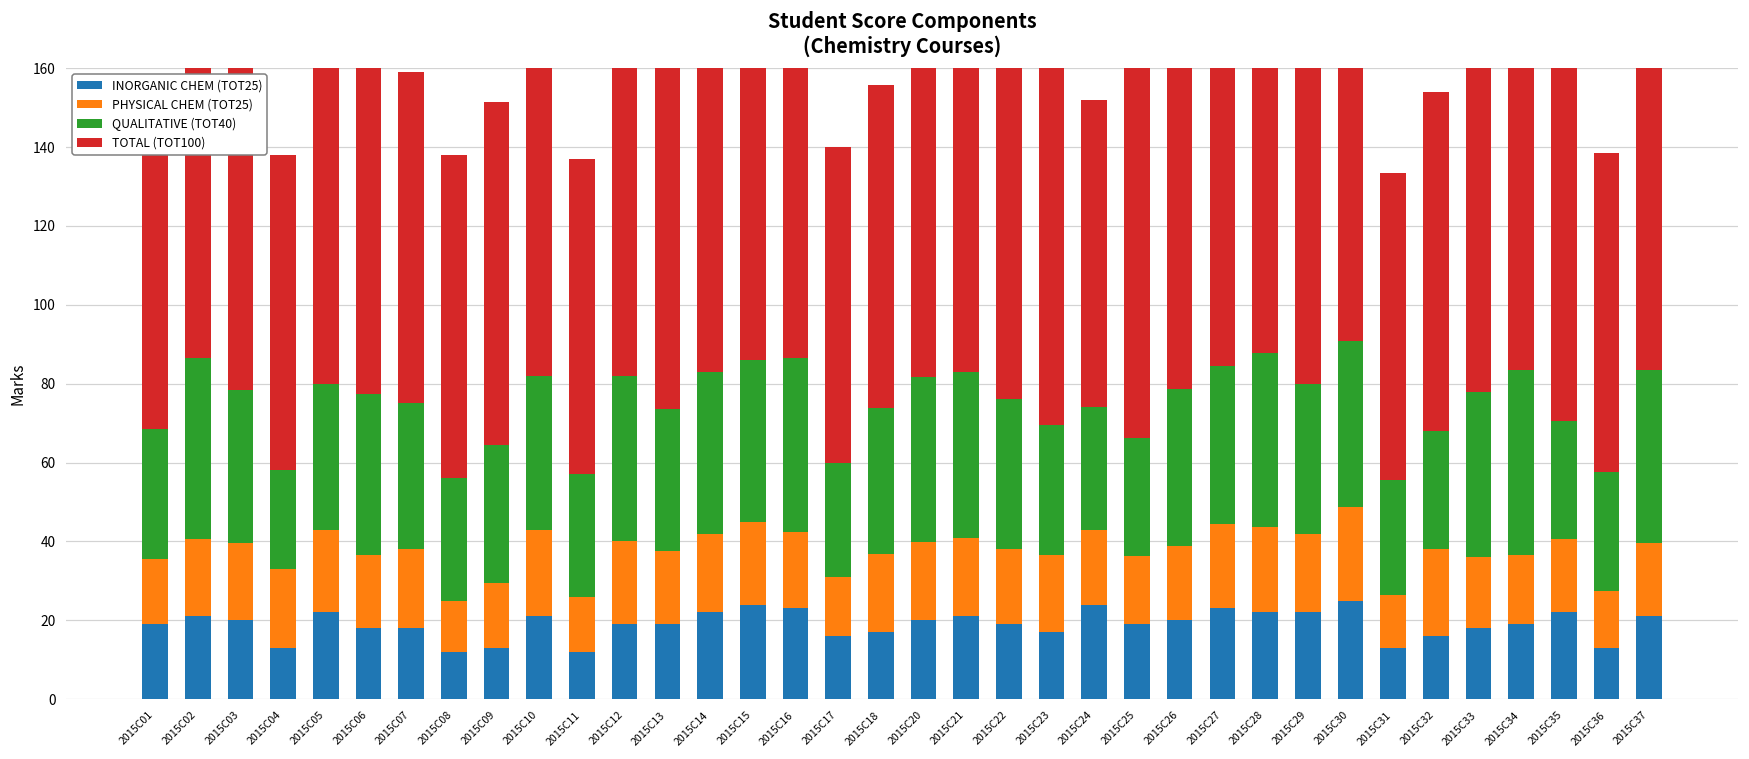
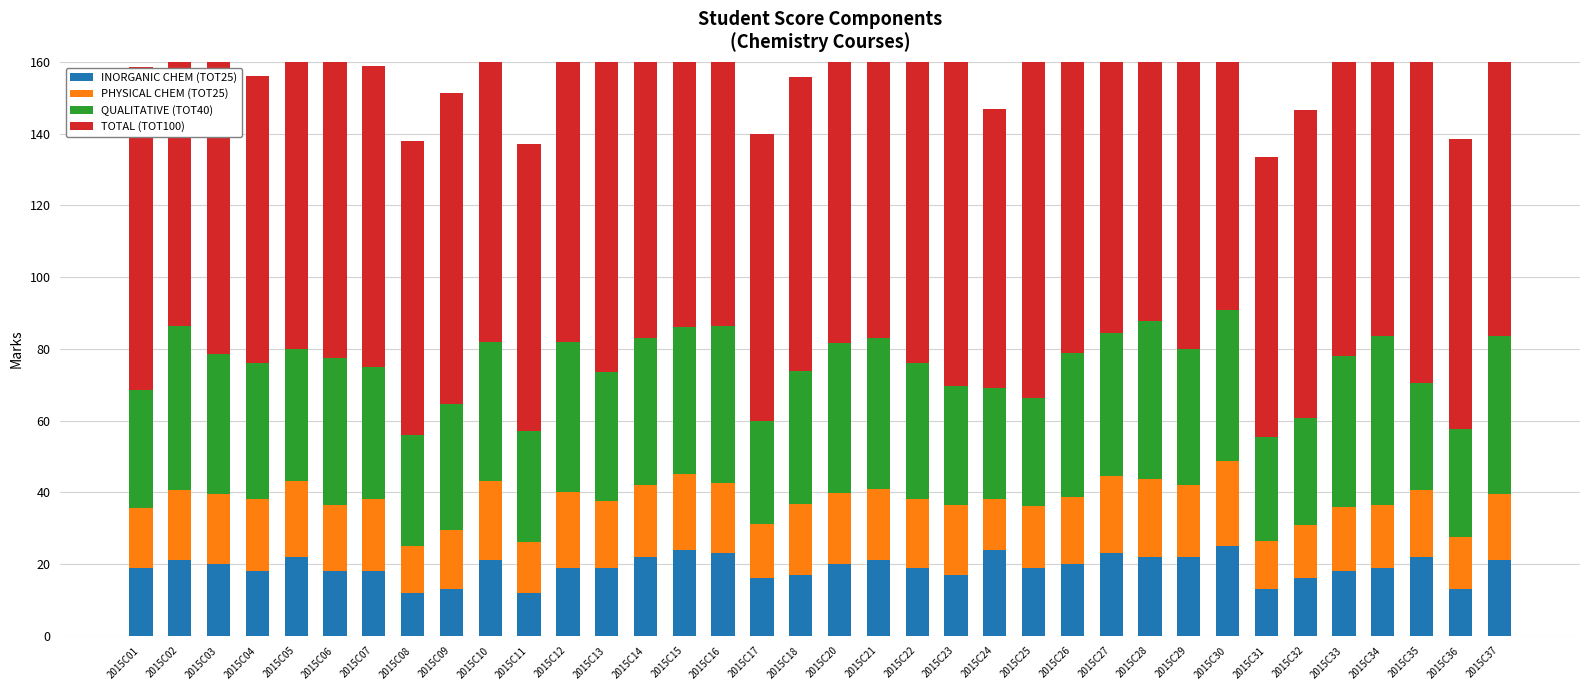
  {
    "INORGANIC CHEM (TOT25)": {
      "2015C01": 19,
      "2015C02": 21,
      "2015C03": 20,
-     "2015C04": 13,
+     "2015C04": 18,
      "2015C05": 22,
      "2015C06": 18,
      "2015C07": 18,
      "2015C08": 12,
      "2015C09": 13,
      "2015C10": 21,
      "2015C11": 12,
      "2015C12": 19,
      "2015C13": 19,
      "2015C14": 22,
      "2015C15": 24,
      "2015C16": 23,
      "2015C17": 16,
      "2015C18": 17,
      "2015C20": 20,
      "2015C21": 21,
      "2015C22": 19,
      "2015C23": 17,
      "2015C24": 24,
      "2015C25": 19,
      "2015C26": 20,
      "2015C27": 23,
      "2015C28": 22,
      "2015C29": 22,
      "2015C30": 25,
      "2015C31": 13,
      "2015C32": 16,
      "2015C33": 18,
      "2015C34": 19,
      "2015C35": 22,
      "2015C36": 13,
      "2015C37": 21
    },
    "PHYSICAL CHEM (TOT25)": {
      "2015C01": 17,
      "2015C02": 20,
      "2015C03": 20,
      "2015C04": 20,
      "2015C05": 21,
      "2015C06": 19,
      "2015C07": 20,
      "2015C08": 13,
      "2015C09": 17,
      "2015C10": 22,
      "2015C11": 14,
      "2015C12": 21,
      "2015C13": 19,
      "2015C14": 20,
      "2015C15": 21,
      "2015C16": 20,
      "2015C17": 15,
      "2015C18": 20,
      "2015C20": 20,
      "2015C21": 20,
      "2015C22": 19,
      "2015C23": 20,
-     "2015C24": 19,
+     "2015C24": 14,
      "2015C25": 17,
      "2015C26": 19,
      "2015C27": 22,
      "2015C28": 22,
      "2015C29": 20,
      "2015C30": 24,
      "2015C31": 14,
-     "2015C32": 22,
+     "2015C32": 15,
      "2015C33": 18,
      "2015C34": 18,
      "2015C35": 19,
      "2015C36": 15,
      "2015C37": 19
    },
    "QUALITATIVE (TOT40)": {
      "2015C01": 33,
      "2015C02": 46,
      "2015C03": 39,
-     "2015C04": 25,
+     "2015C04": 38,
      "2015C05": 37,
      "2015C06": 41,
      "2015C07": 37,
      "2015C08": 31,
      "2015C09": 35,
      "2015C10": 39,
      "2015C11": 31,
      "2015C12": 42,
      "2015C13": 36,
      "2015C14": 41,
      "2015C15": 41,
      "2015C16": 44,
      "2015C17": 29,
      "2015C18": 37,
      "2015C20": 42,
      "2015C21": 42,
      "2015C22": 38,
      "2015C23": 33,
      "2015C24": 31,
      "2015C25": 30,
      "2015C26": 40,
      "2015C27": 40,
      "2015C28": 44,
      "2015C29": 38,
      "2015C30": 42,
      "2015C31": 29,
      "2015C32": 30,
      "2015C33": 42,
      "2015C34": 47,
      "2015C35": 30,
      "2015C36": 30,
      "2015C37": 44
    },
    "TOTAL (TOT100)": {
      "2015C01": 90,
      "2015C04": 80,
      "2015C07": 84,
      "2015C08": 82,
      "2015C09": 87,
      "2015C11": 80,
      "2015C17": 80,
      "2015C18": 82,
      "2015C22": 84,
      "2015C24": 78,
      "2015C25": 94,
      "2015C31": 78,
      "2015C32": 86,
      "2015C36": 81
    }
  }
